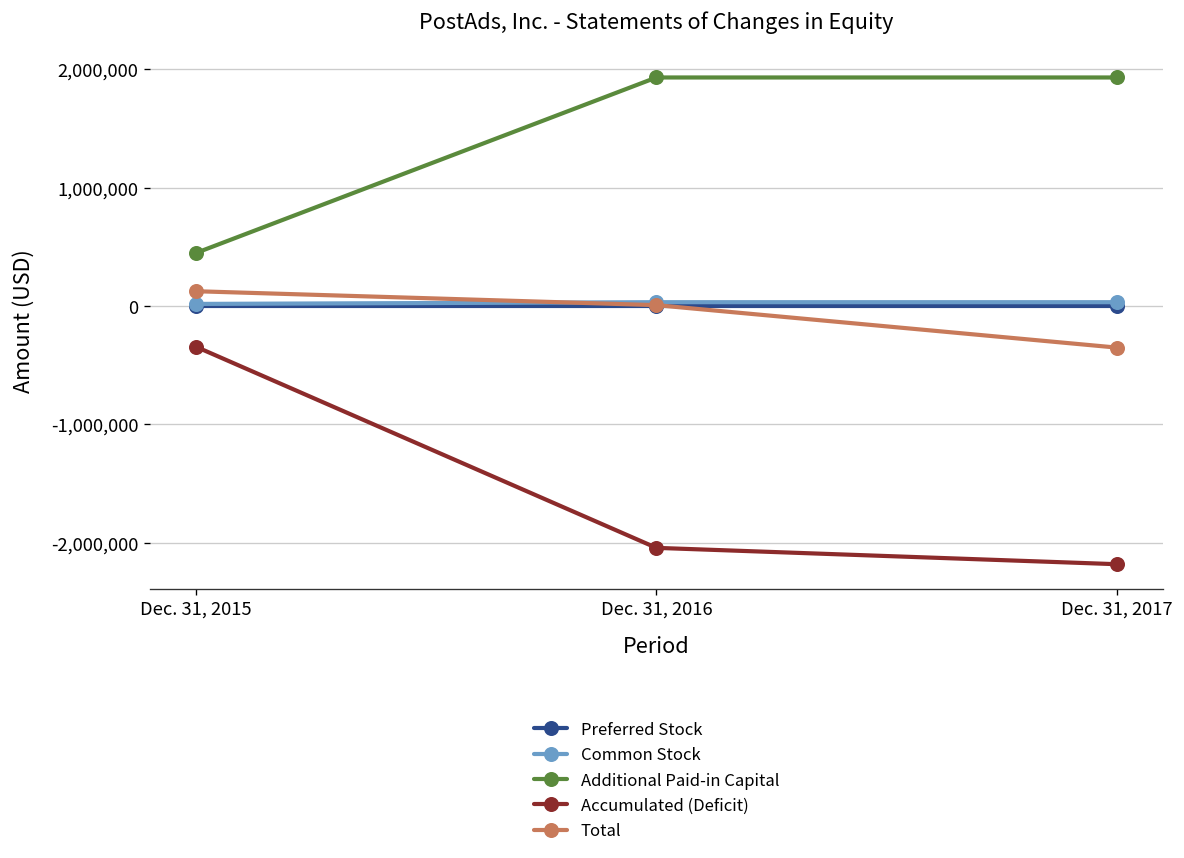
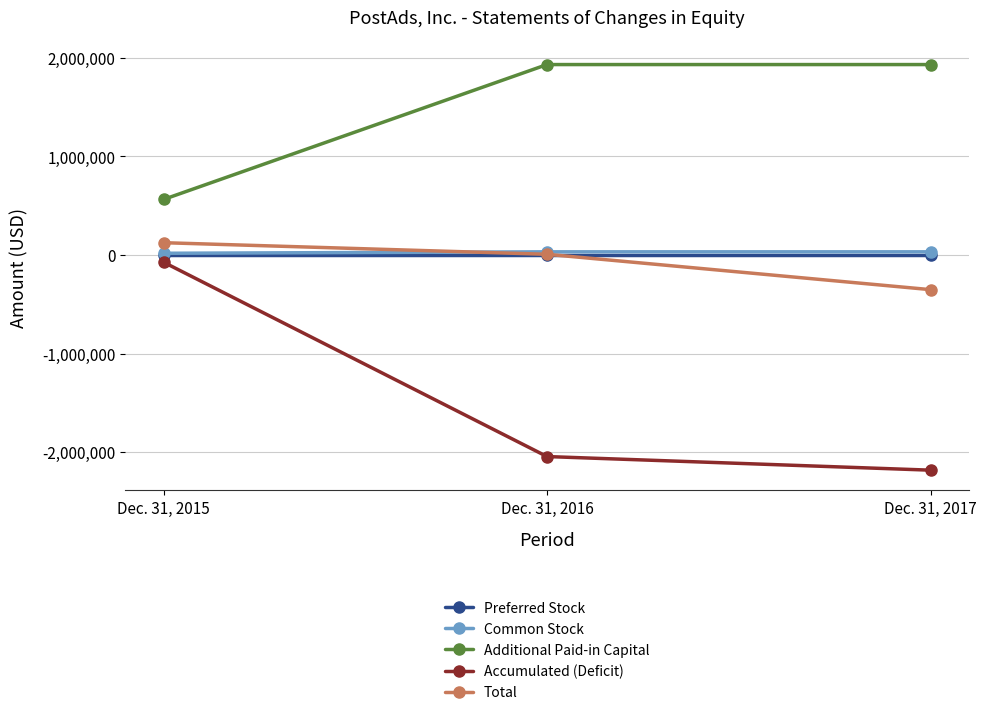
  {
    "Preferred Stock": {
      "Dec. 31, 2017": "0"
    },
    "Common Stock": {
      "Dec. 31, 2017": "0"
    },
    "Additional Paid-in Capital": {
-     "Dec. 31, 2015": "400,000",
+     "Dec. 31, 2015": "600,000",
      "Dec. 31, 2016": "1,900,000",
      "Dec. 31, 2017": "1,900,000"
    },
    "Accumulated (Deficit)": {
-     "Dec. 31, 2015": "-300,000",
+     "Dec. 31, 2015": "-100,000",
      "Dec. 31, 2016": "-2,000,000",
      "Dec. 31, 2017": "-2,200,000"
    },
    "Total": {
      "Dec. 31, 2015": "100,000",
      "Dec. 31, 2017": "-400,000"
    }
  }
